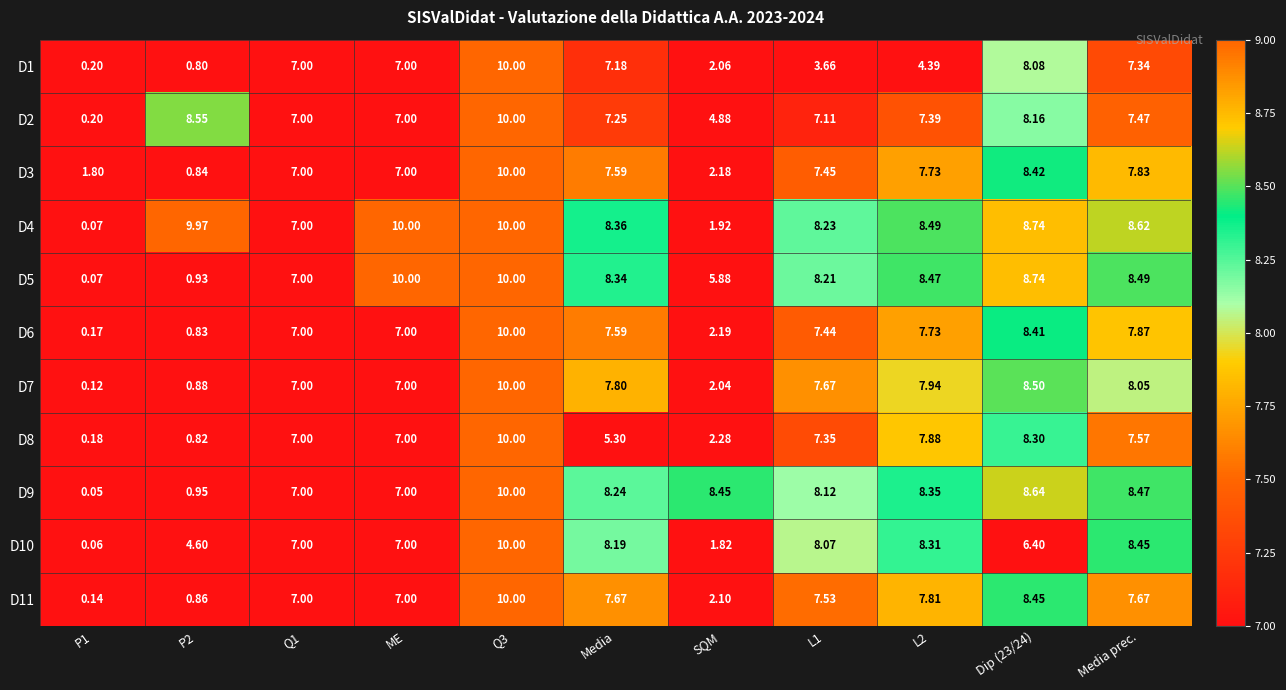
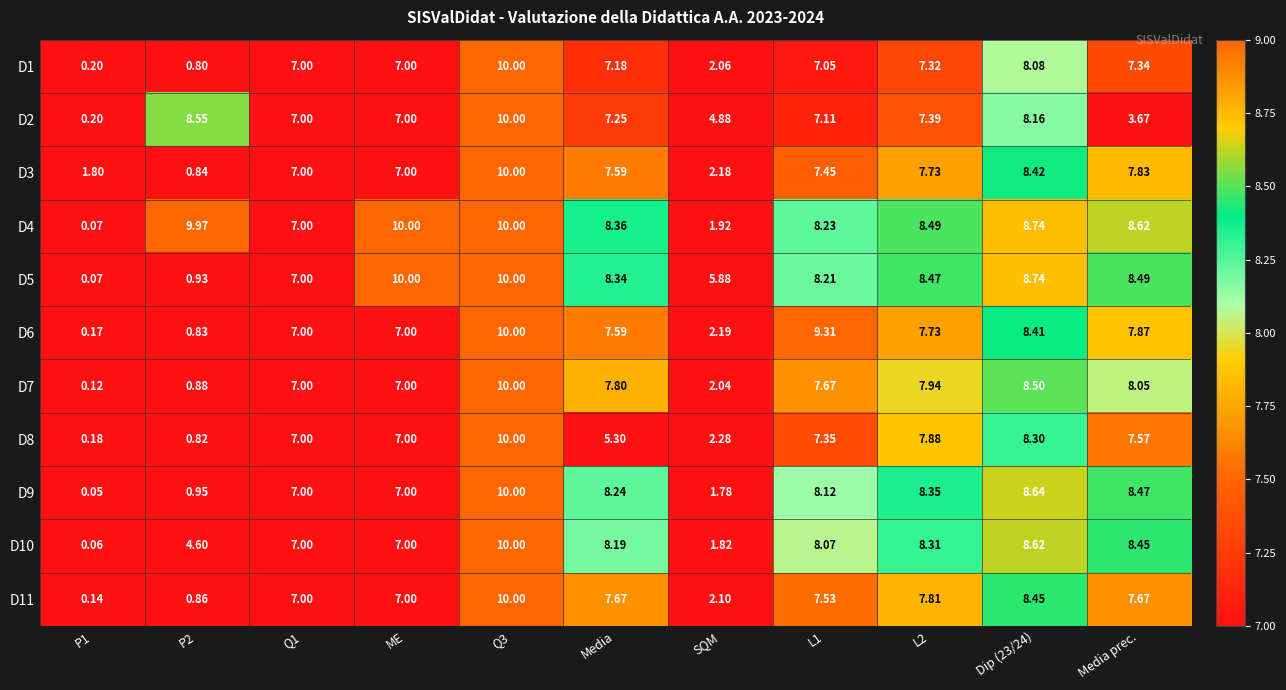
  {
    "D1": {
      "P1": 0.20,
      "P2": 0.80,
      "Q1": 7.00,
      "ME": 7.00,
      "Q3": 10.00,
      "Media": 7.18,
      "SQM": 2.06,
-     "L1": 3.66,
-     "L2": 4.39,
+     "L1": 7.05,
+     "L2": 7.32,
      "Dip (23/24)": 8.08
    },
    "D2": {
      "P1": 0.20,
      "P2": 8.55,
      "Q1": 7.00,
      "ME": 7.00,
      "Q3": 10.00,
      "Media": 7.25,
      "SQM": 4.88,
      "L1": 7.11,
      "L2": 7.39,
      "Dip (23/24)": 8.16,
-     "Media prec.": 7.47
+     "Media prec.": 3.67
    },
    "D3": {
      "P1": 1.80,
      "P2": 0.84,
      "Q1": 7.00,
      "ME": 7.00,
      "Q3": 10.00,
      "Media": 7.59,
      "SQM": 2.18,
      "L1": 7.45,
      "L2": 7.73,
      "Dip (23/24)": 8.42,
      "Media prec.": 7.83
    },
    "D4": {
      "P1": 0.07,
      "P2": 9.97,
      "Q1": 7.00,
      "ME": 10.00,
      "Q3": 10.00,
      "Media": 8.36,
      "SQM": 1.92,
      "L1": 8.23,
      "L2": 8.49,
      "Dip (23/24)": 8.74,
      "Media prec.": 8.62
    },
    "D5": {
      "P1": 0.07,
      "P2": 0.93,
      "Q1": 7.00,
      "ME": 10.00,
      "Q3": 10.00,
      "Media": 8.34,
      "SQM": 5.88,
      "L1": 8.21,
      "L2": 8.47,
      "Dip (23/24)": 8.74,
      "Media prec.": 8.49
    },
    "D6": {
      "P1": 0.17,
      "P2": 0.83,
      "Q1": 7.00,
      "ME": 7.00,
      "Q3": 10.00,
      "Media": 7.59,
      "SQM": 2.19,
-     "L1": 7.44,
+     "L1": 9.31,
      "L2": 7.73,
      "Dip (23/24)": 8.41,
      "Media prec.": 7.87
    },
    "D7": {
      "P1": 0.12,
      "P2": 0.88,
      "Q1": 7.00,
      "ME": 7.00,
      "Q3": 10.00,
      "Media": 7.80,
      "SQM": 2.04,
      "L1": 7.67,
      "L2": 7.94,
      "Dip (23/24)": 8.50,
      "Media prec.": 8.05
    },
    "D8": {
      "P1": 0.18,
      "P2": 0.82,
      "Q1": 7.00,
      "ME": 7.00,
      "Q3": 10.00,
      "Media": 5.30,
      "SQM": 2.28,
      "L1": 7.35,
      "L2": 7.88,
      "Dip (23/24)": 8.30,
      "Media prec.": 7.57
    },
    "D9": {
      "P1": 0.05,
      "P2": 0.95,
      "Q1": 7.00,
      "ME": 7.00,
      "Q3": 10.00,
      "Media": 8.24,
-     "SQM": 8.45,
+     "SQM": 1.78,
      "L1": 8.12,
      "L2": 8.35,
      "Dip (23/24)": 8.64,
      "Media prec.": 8.47
    },
    "D10": {
      "P1": 0.06,
      "P2": 4.60,
      "Q1": 7.00,
      "ME": 7.00,
      "Q3": 10.00,
      "Media": 8.19,
      "SQM": 1.82,
      "L1": 8.07,
      "L2": 8.31,
-     "Dip (23/24)": 6.40,
+     "Dip (23/24)": 8.62,
      "Media prec.": 8.45
    },
    "D11": {
      "P1": 0.14,
      "P2": 0.86,
      "Q1": 7.00,
      "ME": 7.00,
      "Q3": 10.00,
      "Media": 7.67,
      "SQM": 2.10,
      "L1": 7.53,
      "L2": 7.81,
      "Dip (23/24)": 8.45,
      "Media prec.": 7.67
    }
  }
